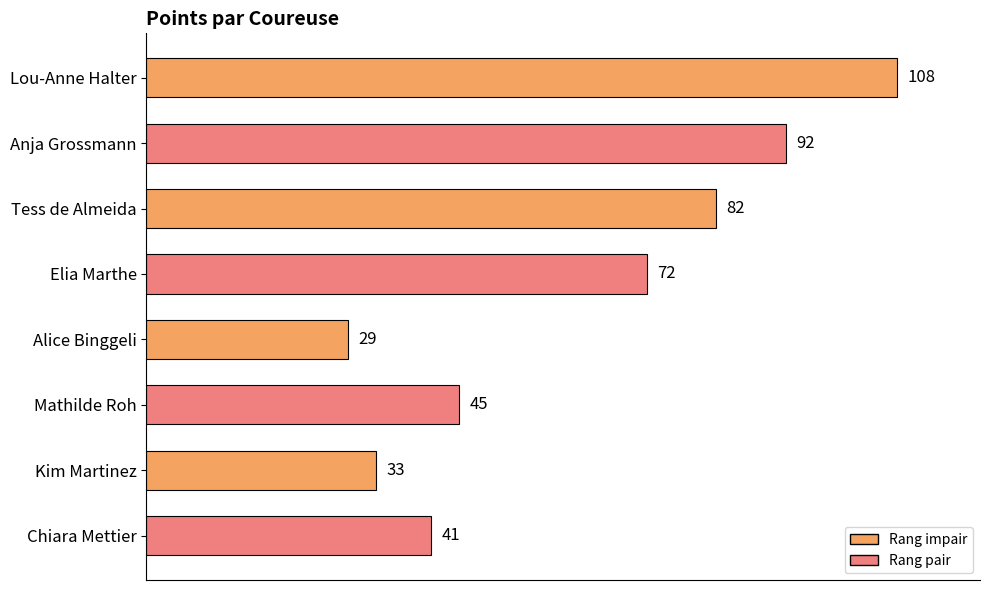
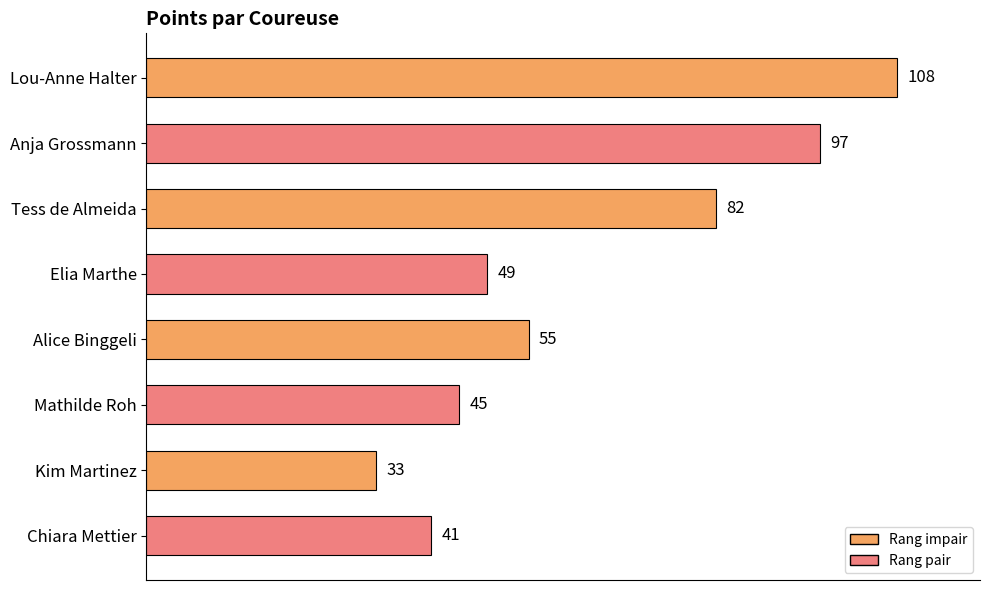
  {
    "Lou-Anne Halter": 108,
-   "Anja Grossmann": 92,
+   "Anja Grossmann": 97,
    "Tess de Almeida": 82,
-   "Elia Marthe": 72,
-   "Alice Binggeli": 29,
+   "Elia Marthe": 49,
+   "Alice Binggeli": 55,
    "Mathilde Roh": 45,
    "Kim Martinez": 33,
    "Chiara Mettier": 41
  }
